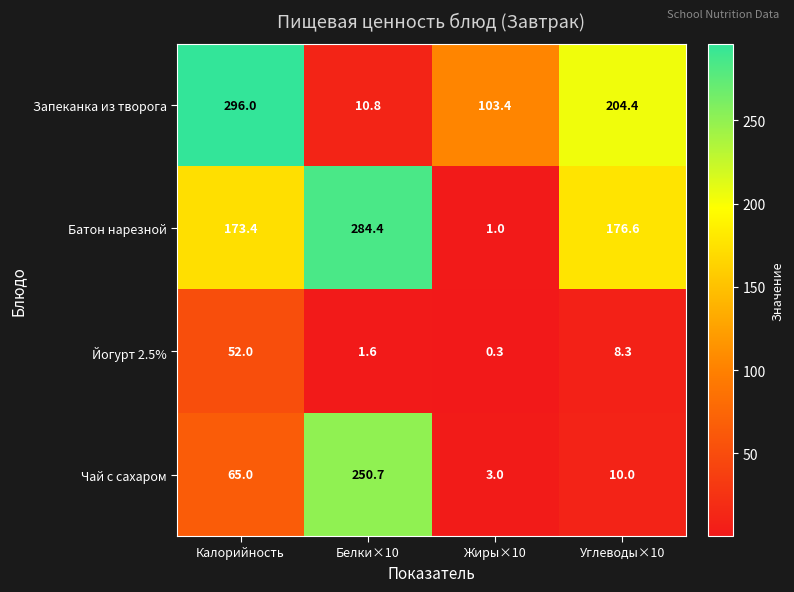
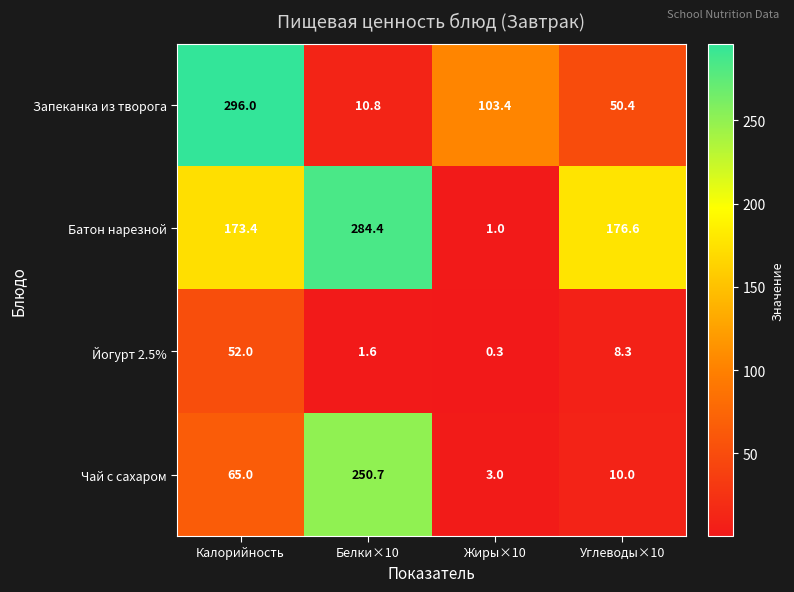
  {
    "Запеканка из творога": {
      "Калорийность": 296.0,
      "Белки×10": 10.8,
      "Жиры×10": 103.4,
-     "Углеводы×10": 204.4
+     "Углеводы×10": 50.4
    },
    "Батон нарезной": {
      "Калорийность": 173.4,
      "Белки×10": 284.4,
      "Жиры×10": 1.0,
      "Углеводы×10": 176.6
    },
    "Йогурт 2.5%": {
      "Калорийность": 52.0,
      "Белки×10": 1.6,
      "Жиры×10": 0.3,
      "Углеводы×10": 8.3
    },
    "Чай с сахаром": {
      "Калорийность": 65.0,
      "Белки×10": 250.7,
      "Жиры×10": 3.0,
      "Углеводы×10": 10.0
    }
  }
